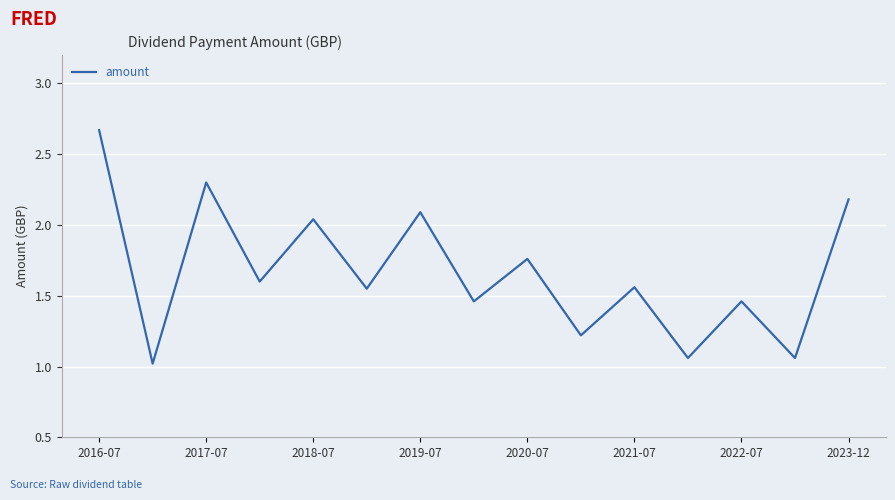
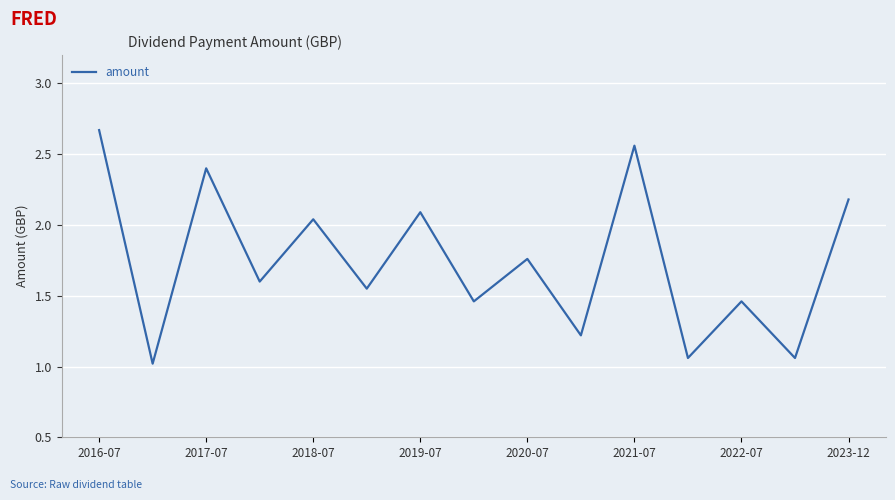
  {
    "2016-07": 2.67,
-   "2017-07": 2.3,
+   "2017-07": 2.4,
    "2018-07": 2.04,
    "2019-07": 2.09,
    "2020-07": 1.76,
-   "2021-07": 1.56,
+   "2021-07": 2.56,
    "2022-07": 1.46,
    "2023-12": 2.18
  }
